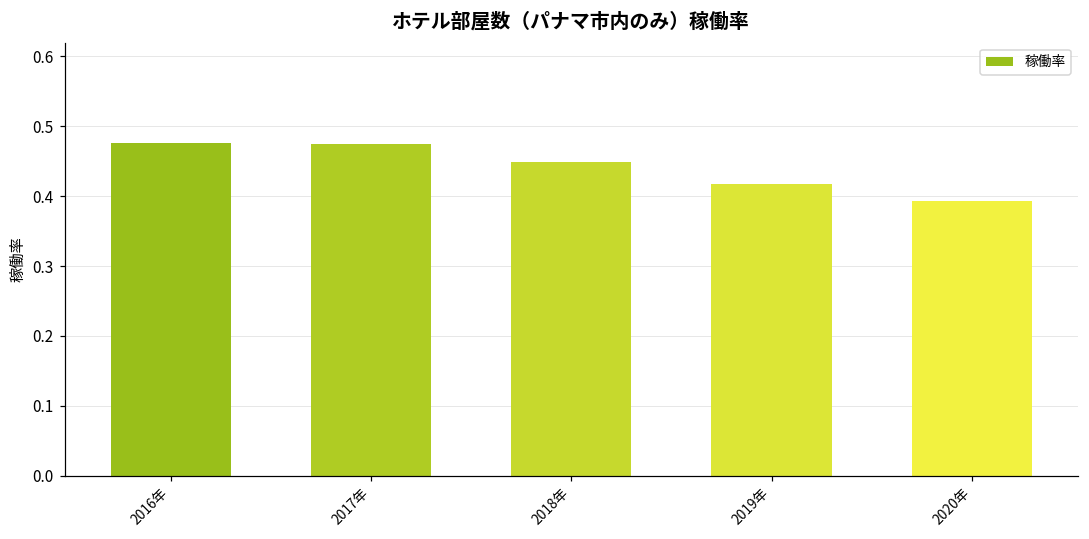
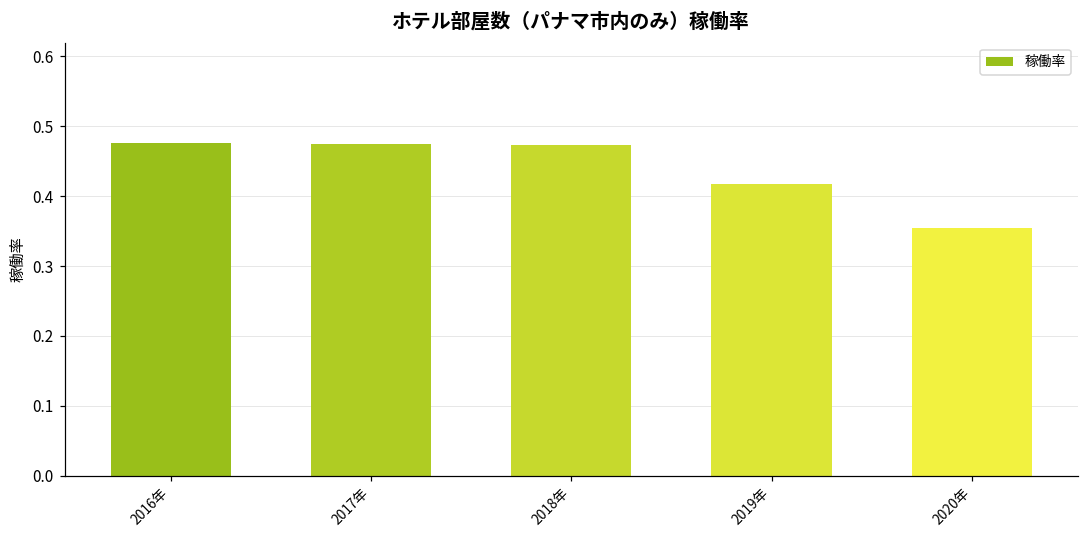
  {
    "2016年": 0.48,
    "2017年": 0.47,
-   "2018年": 0.45,
+   "2018年": 0.47,
    "2019年": 0.42,
-   "2020年": 0.39
+   "2020年": 0.36
  }
